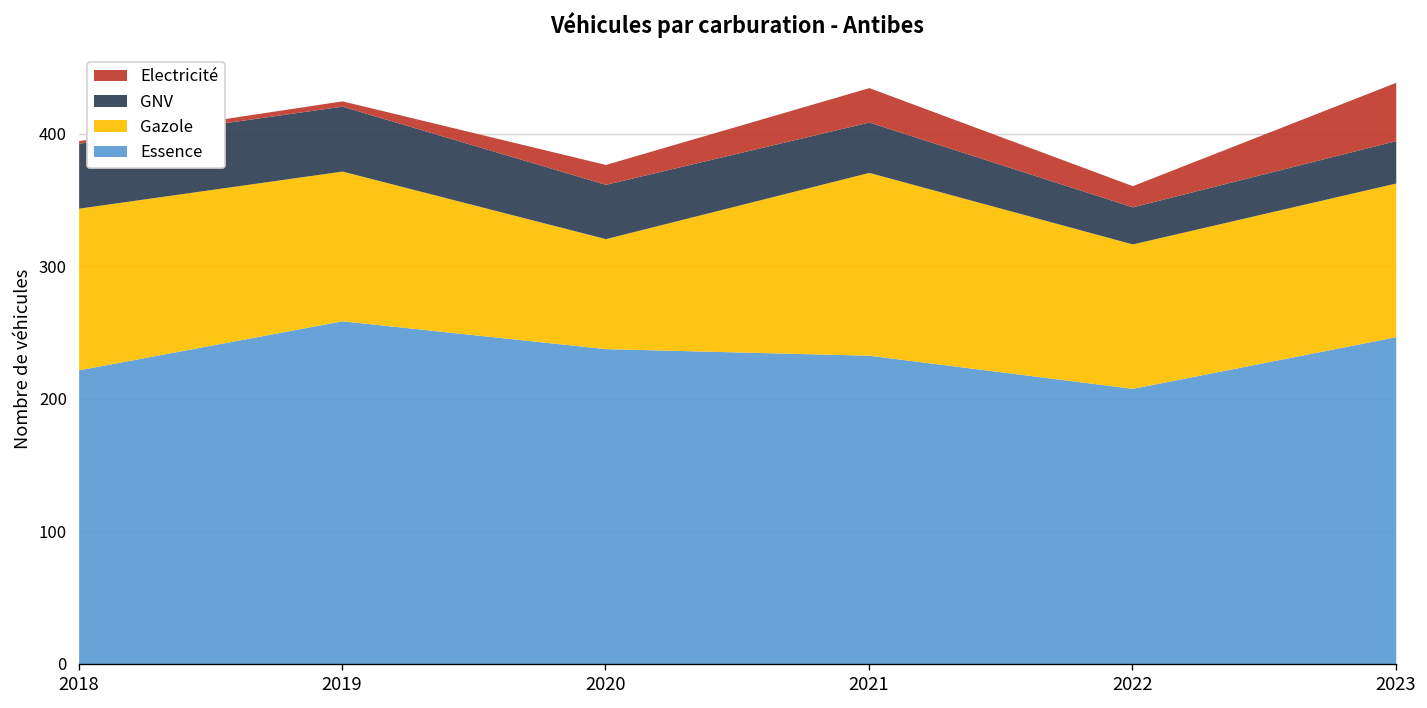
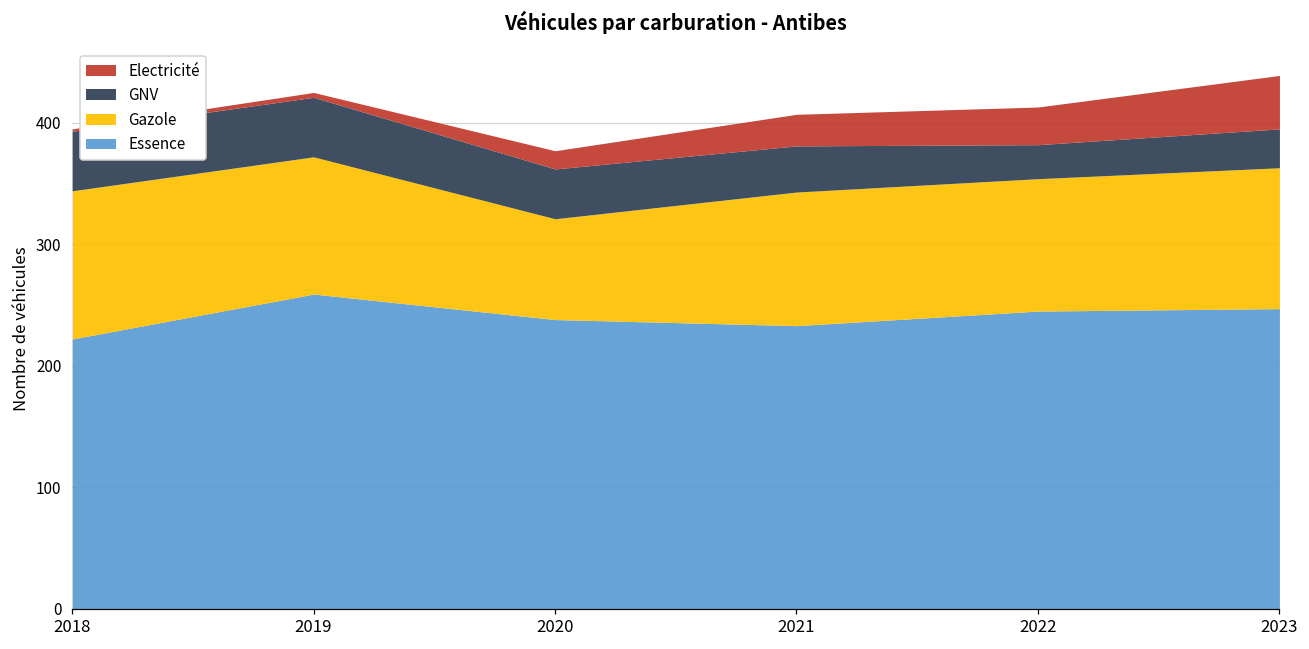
  {
    "Essence": {
      "2018": 222,
      "2019": 259,
      "2020": 238,
      "2021": 233,
-     "2022": 208,
+     "2022": 245,
      "2023": 247
    },
    "Gazole": {
      "2018": 122,
      "2019": 113,
      "2020": 83,
-     "2021": 138,
+     "2021": 110,
      "2022": 109,
      "2023": 116
    },
    "GNV": {
      "2019": 49,
      "2020": 41,
      "2021": 38,
      "2022": 28,
      "2023": 32
    },
    "Electricité": {
      "2019": 4,
      "2020": 15,
      "2021": 26,
-     "2022": 16,
+     "2022": 31,
      "2023": 44
    }
  }
